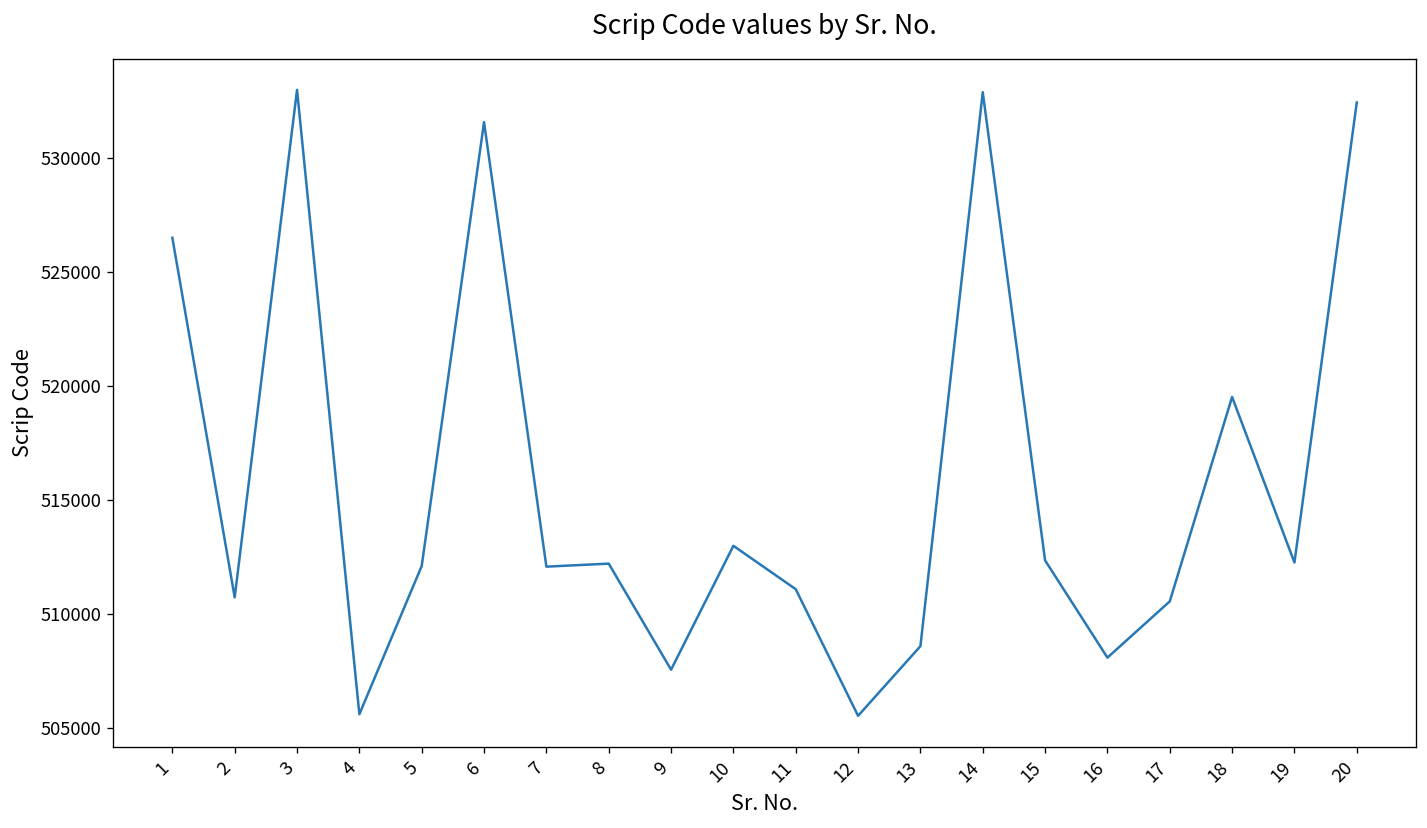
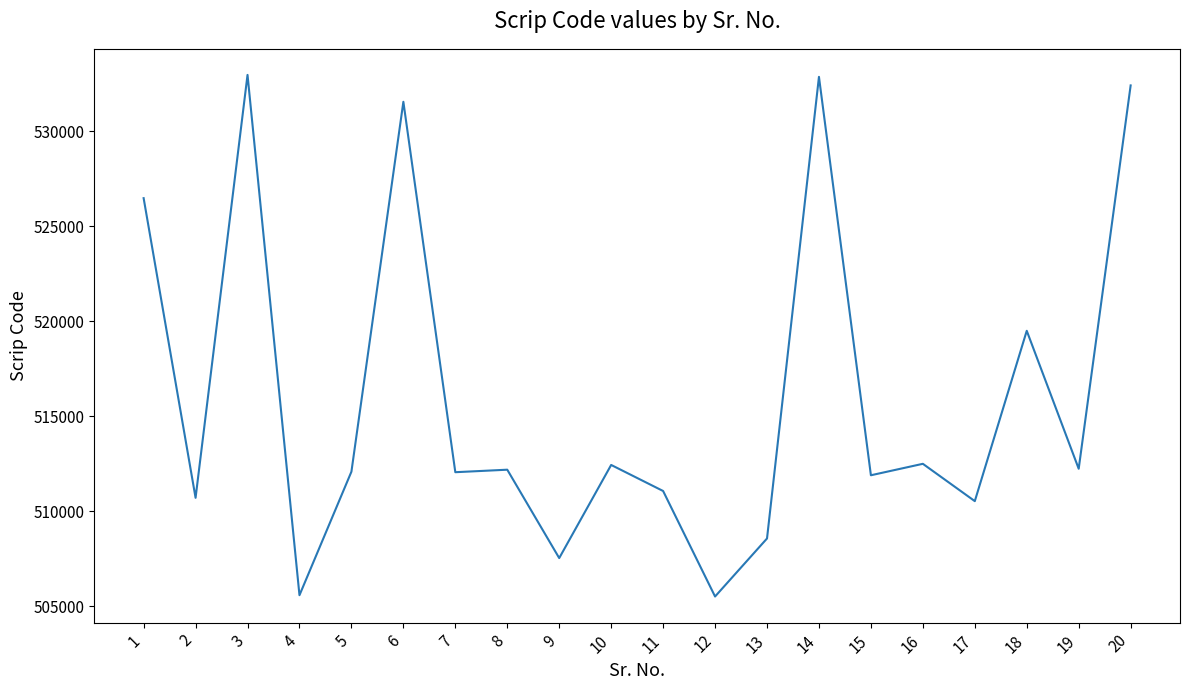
  {
    "1": 526500,
    "2": 510700,
    "3": 533000,
    "4": 505600,
    "5": 512100,
    "6": 531600,
    "7": 512100,
    "8": 512200,
    "9": 507500,
-   "10": 513000,
+   "10": 512400,
    "11": 511100,
    "12": 505500,
    "13": 508600,
    "14": 532900,
-   "15": 512300,
-   "16": 508100,
+   "15": 511900,
+   "16": 512500,
    "17": 510500,
    "18": 519500,
    "19": 512200,
    "20": 532400
  }
